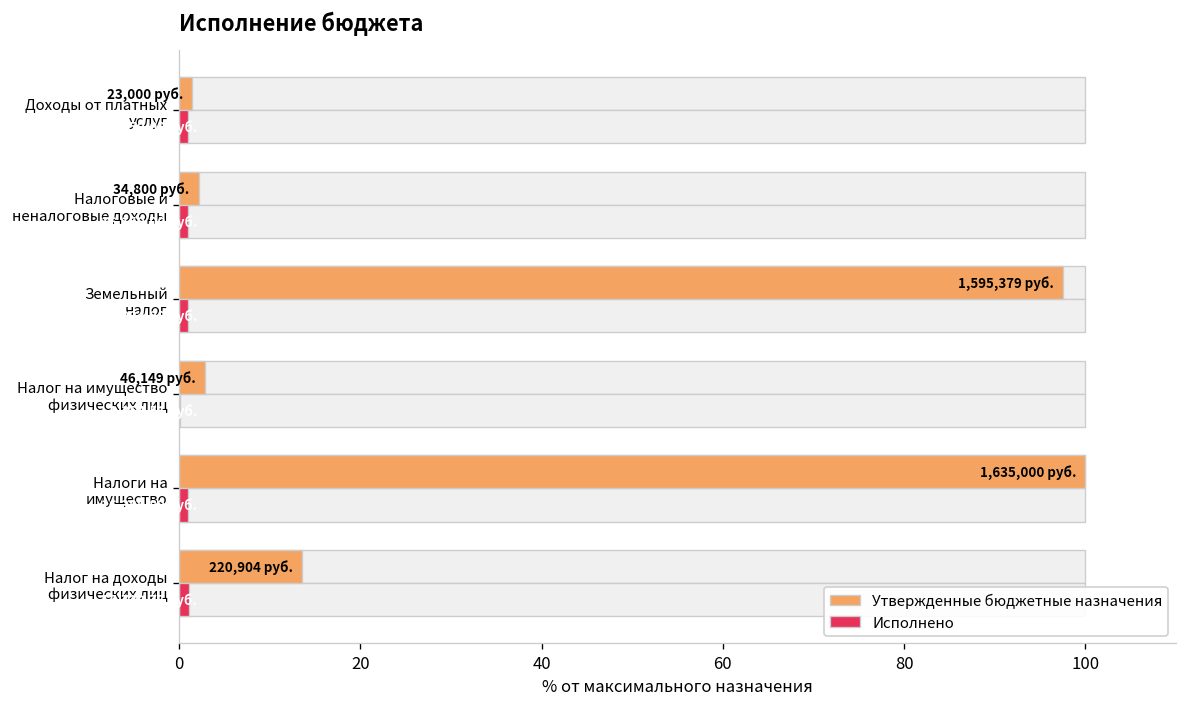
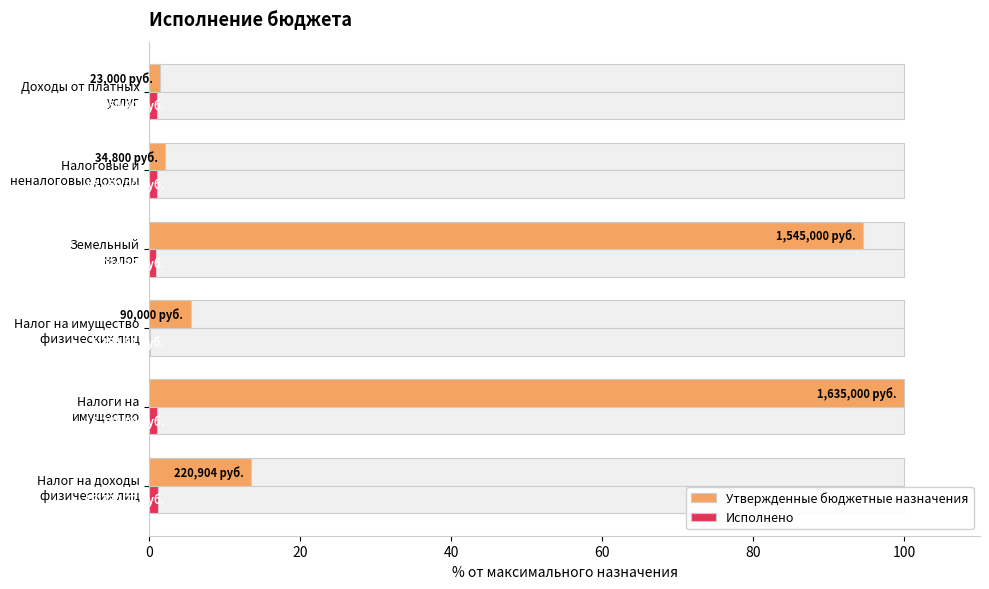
  {
    "Утвержденные бюджетные назначения": {
-     "Земельный налог": "1,595,379",
-     "Налог на имущество физических лиц": "46,149"
+     "Земельный налог": "1,545,000",
+     "Налог на имущество физических лиц": "90,000"
    }
  }
